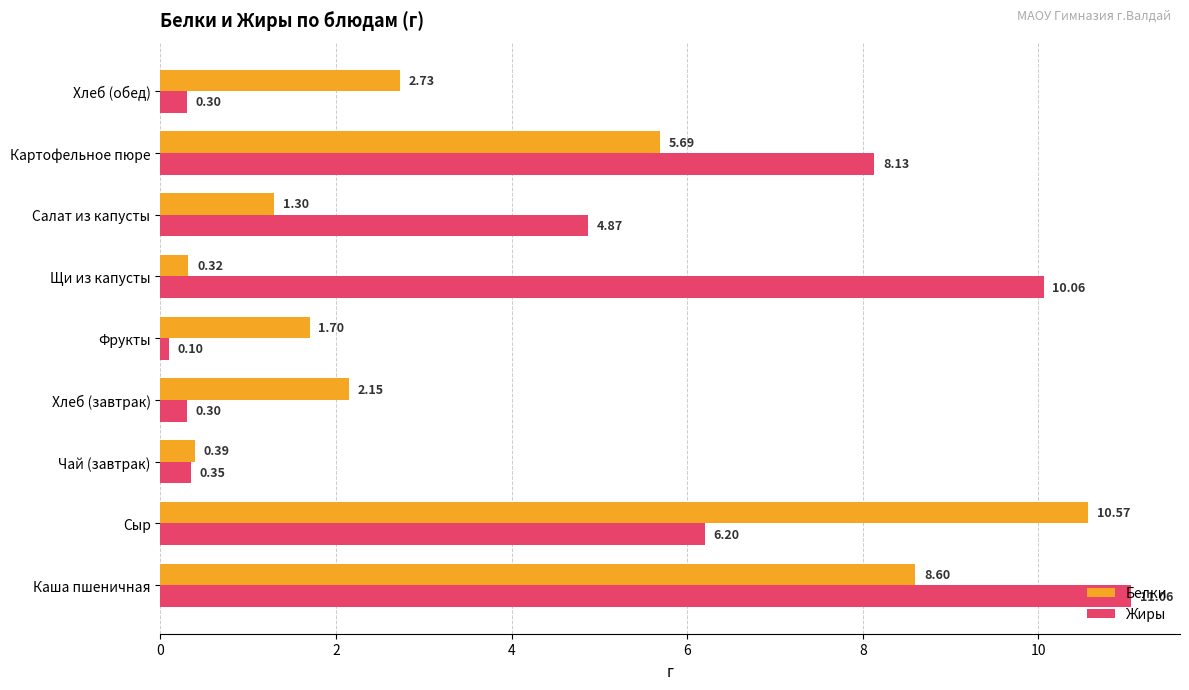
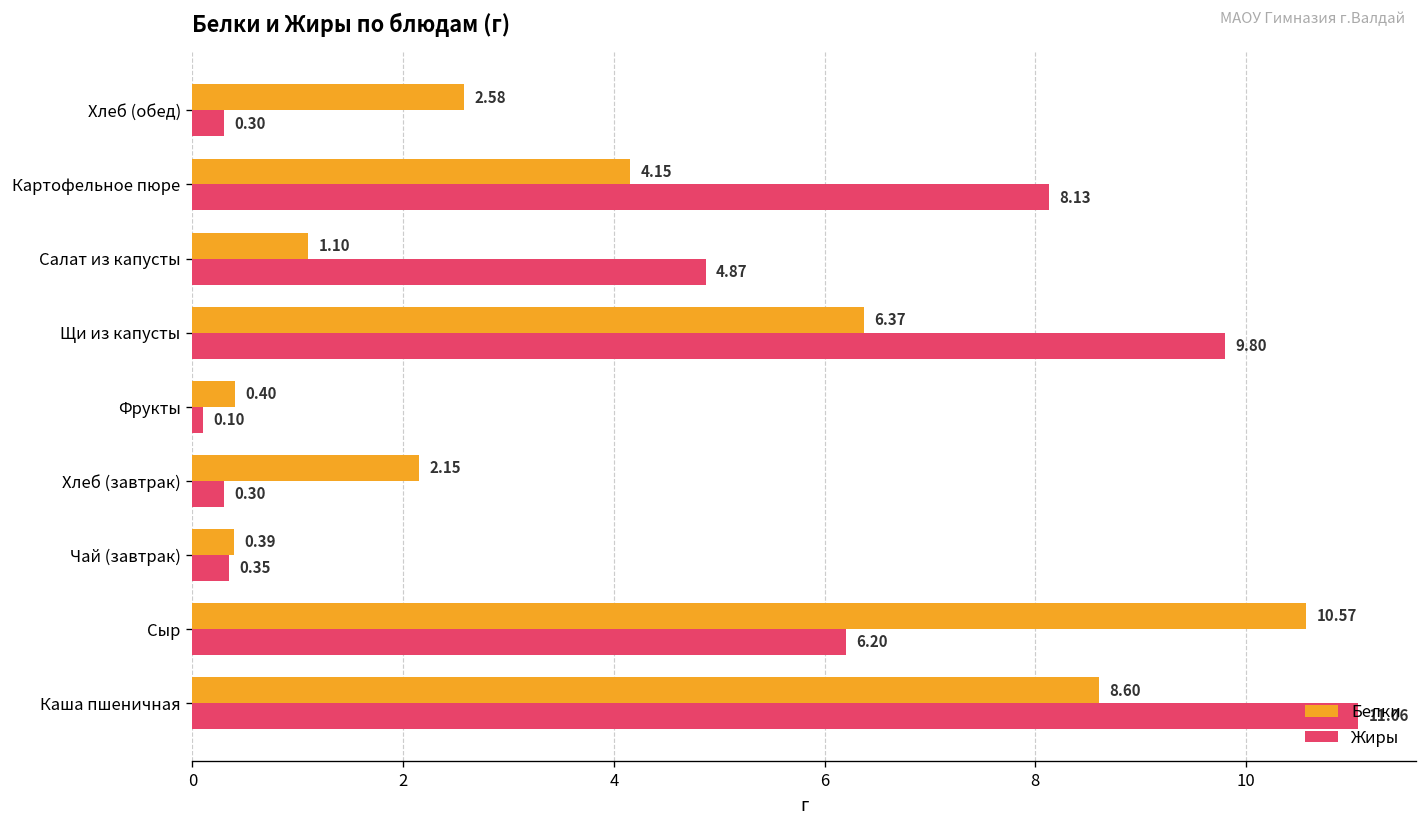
  {
    "Белки": {
-     "Хлеб (обед)": 2.73,
-     "Картофельное пюре": 5.69,
-     "Салат из капусты": 1.30,
-     "Щи из капусты": 0.32,
-     "Фрукты": 1.70,
+     "Хлеб (обед)": 2.58,
+     "Картофельное пюре": 4.15,
+     "Салат из капусты": 1.10,
+     "Щи из капусты": 6.37,
+     "Фрукты": 0.40,
      "Хлеб (завтрак)": 2.15,
      "Чай (завтрак)": 0.39,
      "Сыр": 10.57,
      "Каша пшеничная": 8.60
    },
    "Жиры": {
      "Хлеб (обед)": 0.30,
      "Картофельное пюре": 8.13,
      "Салат из капусты": 4.87,
-     "Щи из капусты": 10.06,
+     "Щи из капусты": 9.80,
      "Фрукты": 0.10,
      "Хлеб (завтрак)": 0.30,
      "Чай (завтрак)": 0.35,
      "Сыр": 6.20,
      "Каша пшеничная": 11.06
    }
  }
